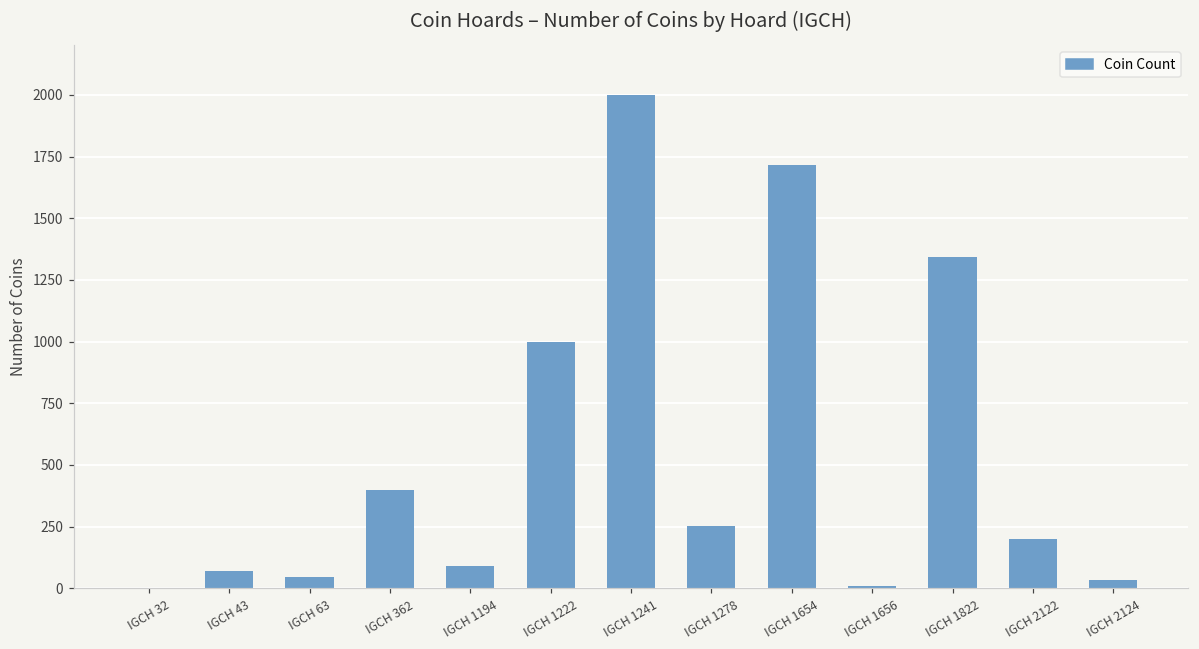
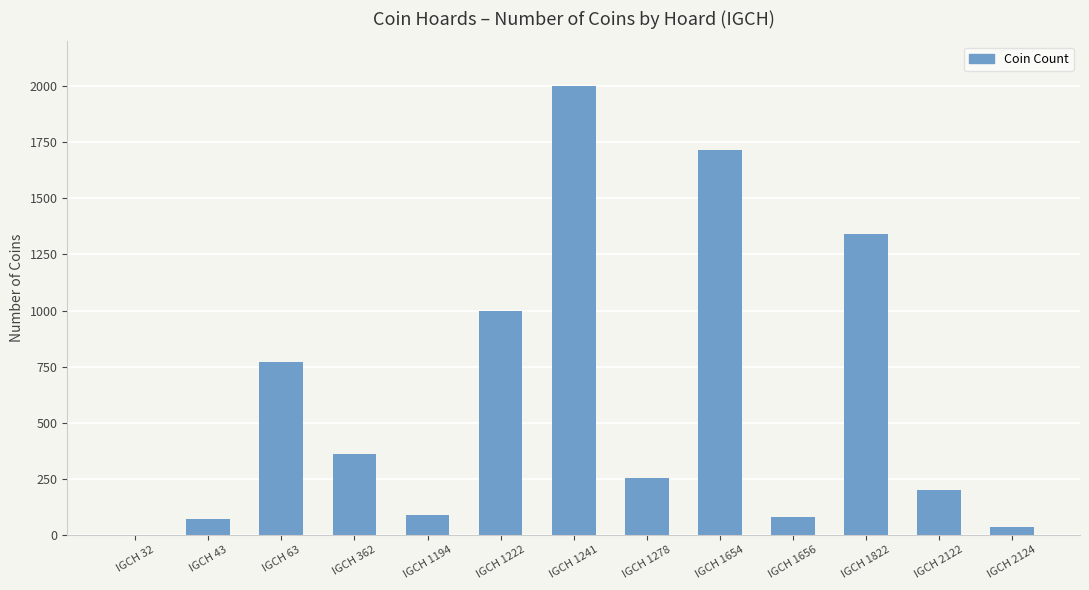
  {
    "IGCH 32": 0,
    "IGCH 43": 70,
-   "IGCH 63": 50,
-   "IGCH 362": 400,
+   "IGCH 63": 770,
+   "IGCH 362": 360,
    "IGCH 1194": 90,
    "IGCH 1222": 1000,
    "IGCH 1241": 2000,
    "IGCH 1278": 250,
    "IGCH 1654": 1720,
-   "IGCH 1656": 10,
+   "IGCH 1656": 80,
    "IGCH 1822": 1340,
    "IGCH 2122": 200,
    "IGCH 2124": 30
  }
